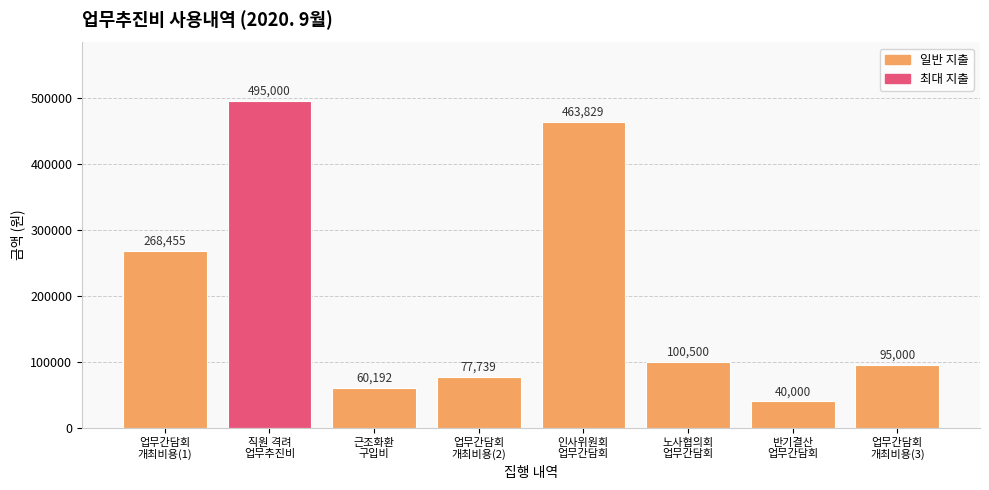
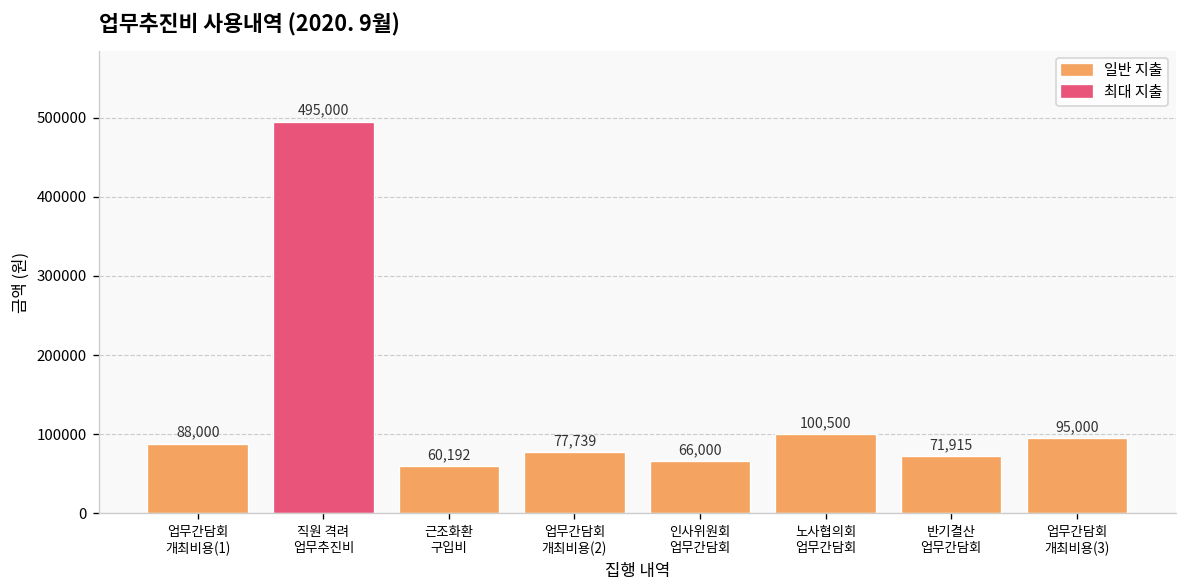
  {
-   "업무간담회 개최비용(1)": "268,455",
+   "업무간담회 개최비용(1)": "88,000",
    "직원 격려 업무추진비": "495,000",
    "근조화환 구입비": "60,192",
    "업무간담회 개최비용(2)": "77,739",
-   "인사위원회 업무간담회": "463,829",
+   "인사위원회 업무간담회": "66,000",
    "노사협의회 업무간담회": "100,500",
-   "반기결산 업무간담회": "40,000",
+   "반기결산 업무간담회": "71,915",
    "업무간담회 개최비용(3)": "95,000"
  }
